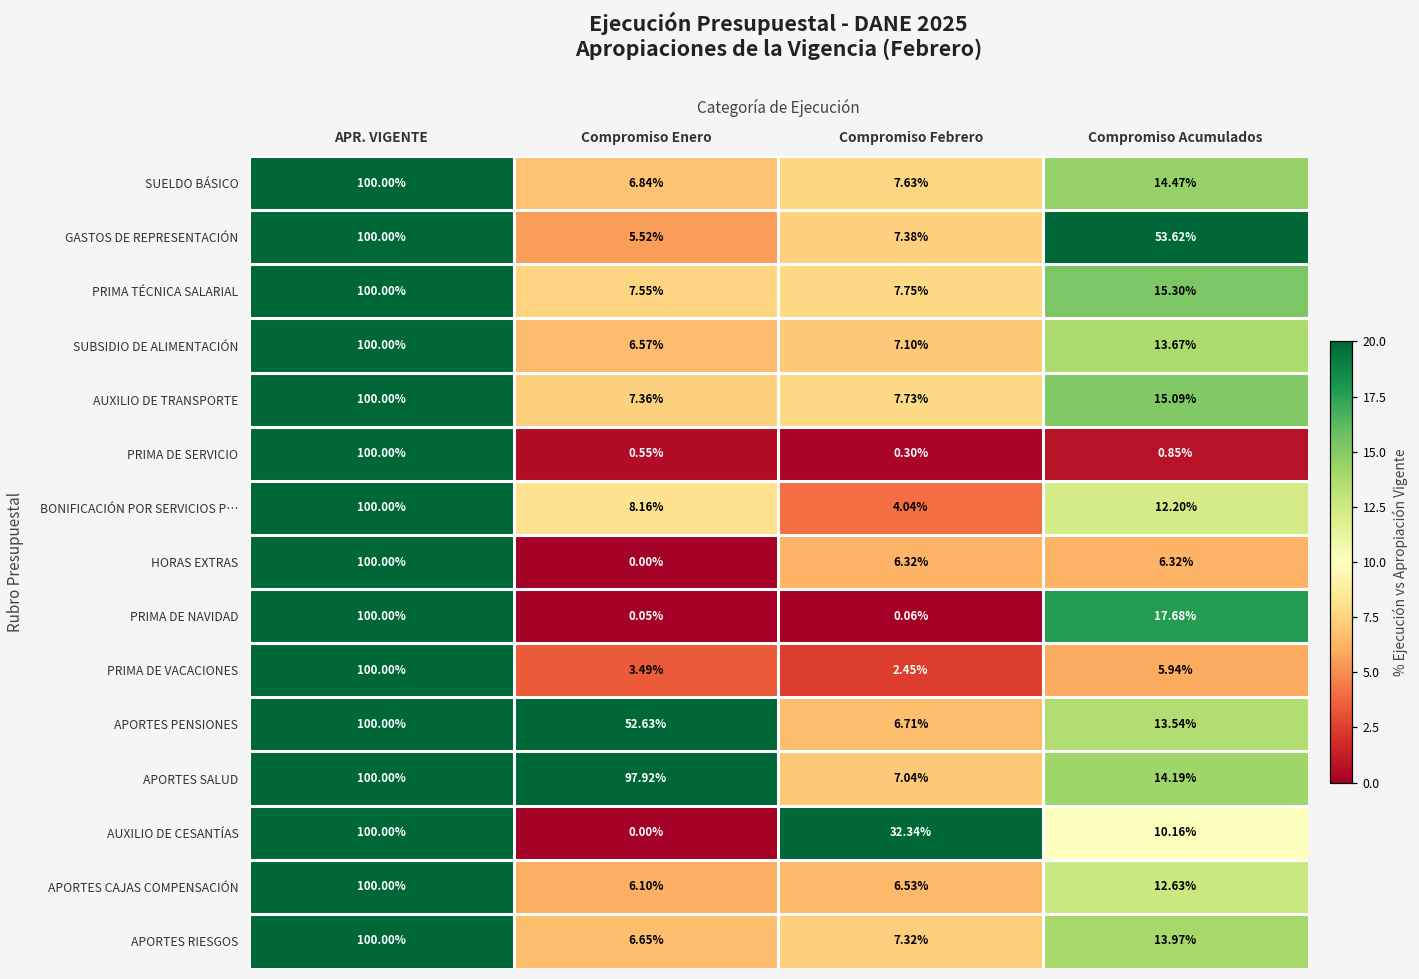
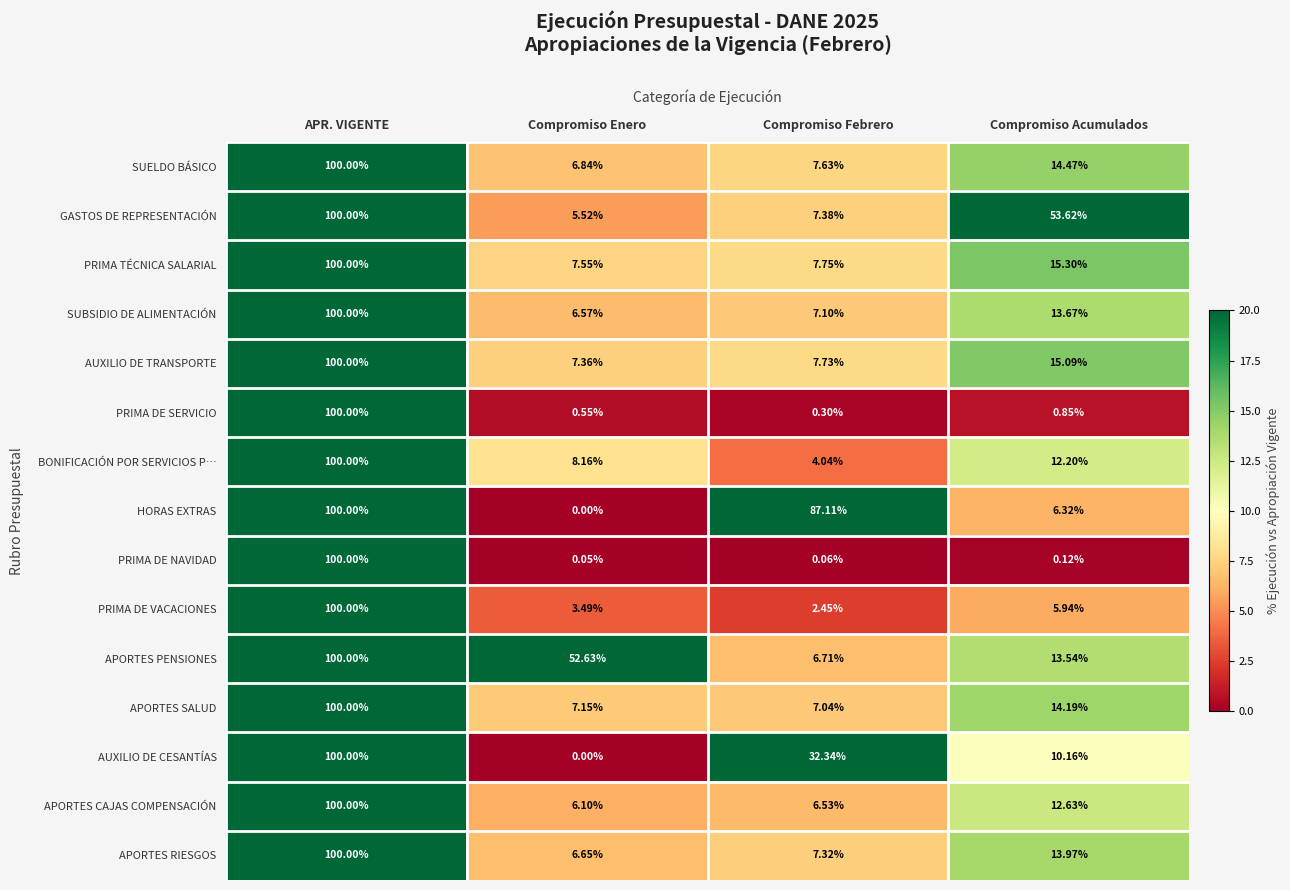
  {
    "SUELDO BÁSICO": {
      "APR. VIGENTE": "100.00%",
      "Compromiso Enero": "6.84%",
      "Compromiso Febrero": "7.63%",
      "Compromiso Acumulados": "14.47%"
    },
    "GASTOS DE REPRESENTACIÓN": {
      "APR. VIGENTE": "100.00%",
      "Compromiso Enero": "5.52%",
      "Compromiso Febrero": "7.38%",
      "Compromiso Acumulados": "53.62%"
    },
    "PRIMA TÉCNICA SALARIAL": {
      "APR. VIGENTE": "100.00%",
      "Compromiso Enero": "7.55%",
      "Compromiso Febrero": "7.75%",
      "Compromiso Acumulados": "15.30%"
    },
    "SUBSIDIO DE ALIMENTACIÓN": {
      "APR. VIGENTE": "100.00%",
      "Compromiso Enero": "6.57%",
      "Compromiso Febrero": "7.10%",
      "Compromiso Acumulados": "13.67%"
    },
    "AUXILIO DE TRANSPORTE": {
      "APR. VIGENTE": "100.00%",
      "Compromiso Enero": "7.36%",
      "Compromiso Febrero": "7.73%",
      "Compromiso Acumulados": "15.09%"
    },
    "PRIMA DE SERVICIO": {
      "APR. VIGENTE": "100.00%",
      "Compromiso Enero": "0.55%",
      "Compromiso Febrero": "0.30%",
      "Compromiso Acumulados": "0.85%"
    },
    "BONIFICACIÓN POR SERVICIOS P…": {
      "APR. VIGENTE": "100.00%",
      "Compromiso Enero": "8.16%",
      "Compromiso Febrero": "4.04%",
      "Compromiso Acumulados": "12.20%"
    },
    "HORAS EXTRAS": {
      "APR. VIGENTE": "100.00%",
      "Compromiso Enero": "0.00%",
-     "Compromiso Febrero": "6.32%",
+     "Compromiso Febrero": "87.11%",
      "Compromiso Acumulados": "6.32%"
    },
    "PRIMA DE NAVIDAD": {
      "APR. VIGENTE": "100.00%",
      "Compromiso Enero": "0.05%",
      "Compromiso Febrero": "0.06%",
-     "Compromiso Acumulados": "17.68%"
+     "Compromiso Acumulados": "0.12%"
    },
    "PRIMA DE VACACIONES": {
      "APR. VIGENTE": "100.00%",
      "Compromiso Enero": "3.49%",
      "Compromiso Febrero": "2.45%",
      "Compromiso Acumulados": "5.94%"
    },
    "APORTES PENSIONES": {
      "APR. VIGENTE": "100.00%",
      "Compromiso Enero": "52.63%",
      "Compromiso Febrero": "6.71%",
      "Compromiso Acumulados": "13.54%"
    },
    "APORTES SALUD": {
      "APR. VIGENTE": "100.00%",
-     "Compromiso Enero": "97.92%",
+     "Compromiso Enero": "7.15%",
      "Compromiso Febrero": "7.04%",
      "Compromiso Acumulados": "14.19%"
    },
    "AUXILIO DE CESANTÍAS": {
      "APR. VIGENTE": "100.00%",
      "Compromiso Enero": "0.00%",
      "Compromiso Febrero": "32.34%",
      "Compromiso Acumulados": "10.16%"
    },
    "APORTES CAJAS COMPENSACIÓN": {
      "APR. VIGENTE": "100.00%",
      "Compromiso Enero": "6.10%",
      "Compromiso Febrero": "6.53%",
      "Compromiso Acumulados": "12.63%"
    },
    "APORTES RIESGOS": {
      "APR. VIGENTE": "100.00%",
      "Compromiso Enero": "6.65%",
      "Compromiso Febrero": "7.32%",
      "Compromiso Acumulados": "13.97%"
    }
  }
